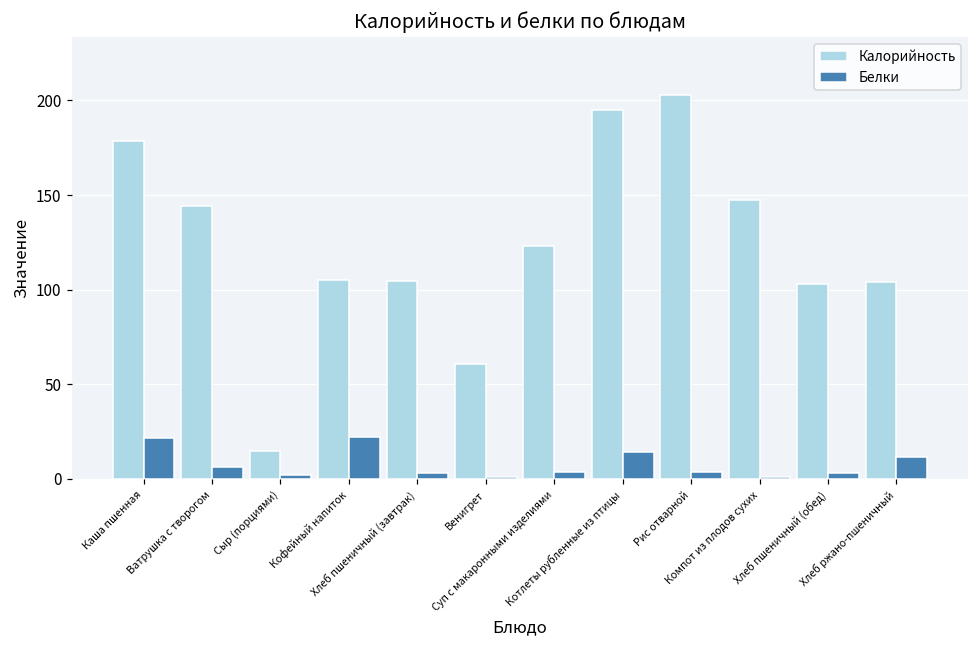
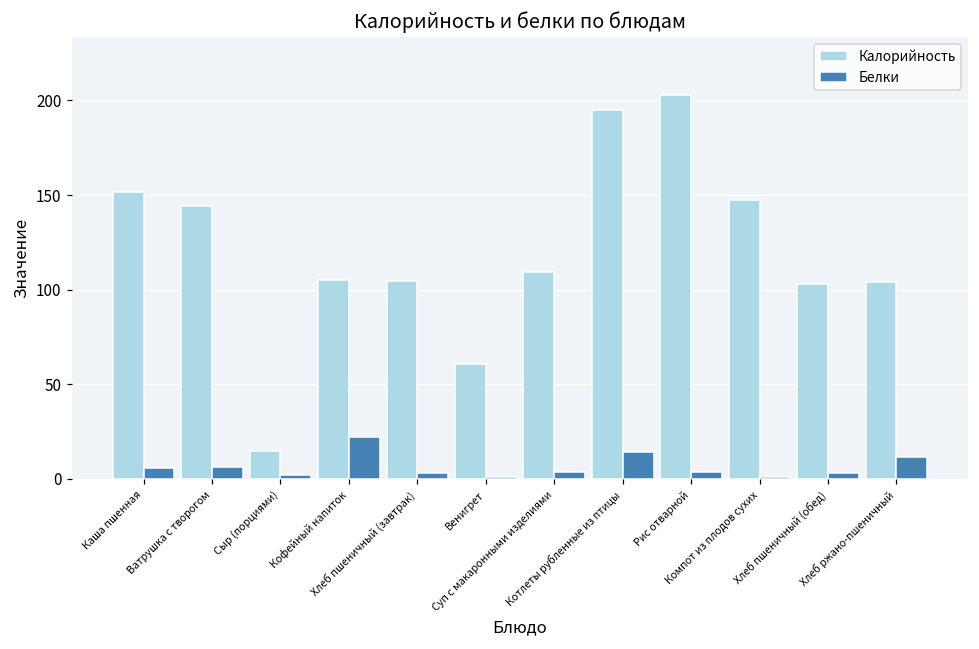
  {
    "Калорийность": {
-     "Каша пшенная": 179,
+     "Каша пшенная": 152,
      "Ватрушка с творогом": 144,
      "Сыр (порциями)": 15,
      "Кофейный напиток": 105,
      "Хлеб пшеничный (завтрак)": 105,
      "Венигрет": 61,
-     "Суп с макаронными изделиями": 123,
+     "Суп с макаронными изделиями": 109,
      "Котлеты рубленные из птицы": 195,
      "Рис отварной": 203,
      "Компот из плодов сухих": 147,
      "Хлеб пшеничный (обед)": 103,
      "Хлеб ржано-пшеничный": 104
    },
    "Белки": {
-     "Каша пшенная": 22,
+     "Каша пшенная": 6,
      "Ватрушка с творогом": 6,
      "Сыр (порциями)": 2,
      "Кофейный напиток": 22,
      "Хлеб пшеничный (завтрак)": 3,
      "Суп с макаронными изделиями": 4,
      "Котлеты рубленные из птицы": 14,
      "Рис отварной": 4,
      "Хлеб пшеничный (обед)": 3,
      "Хлеб ржано-пшеничный": 11
    }
  }
